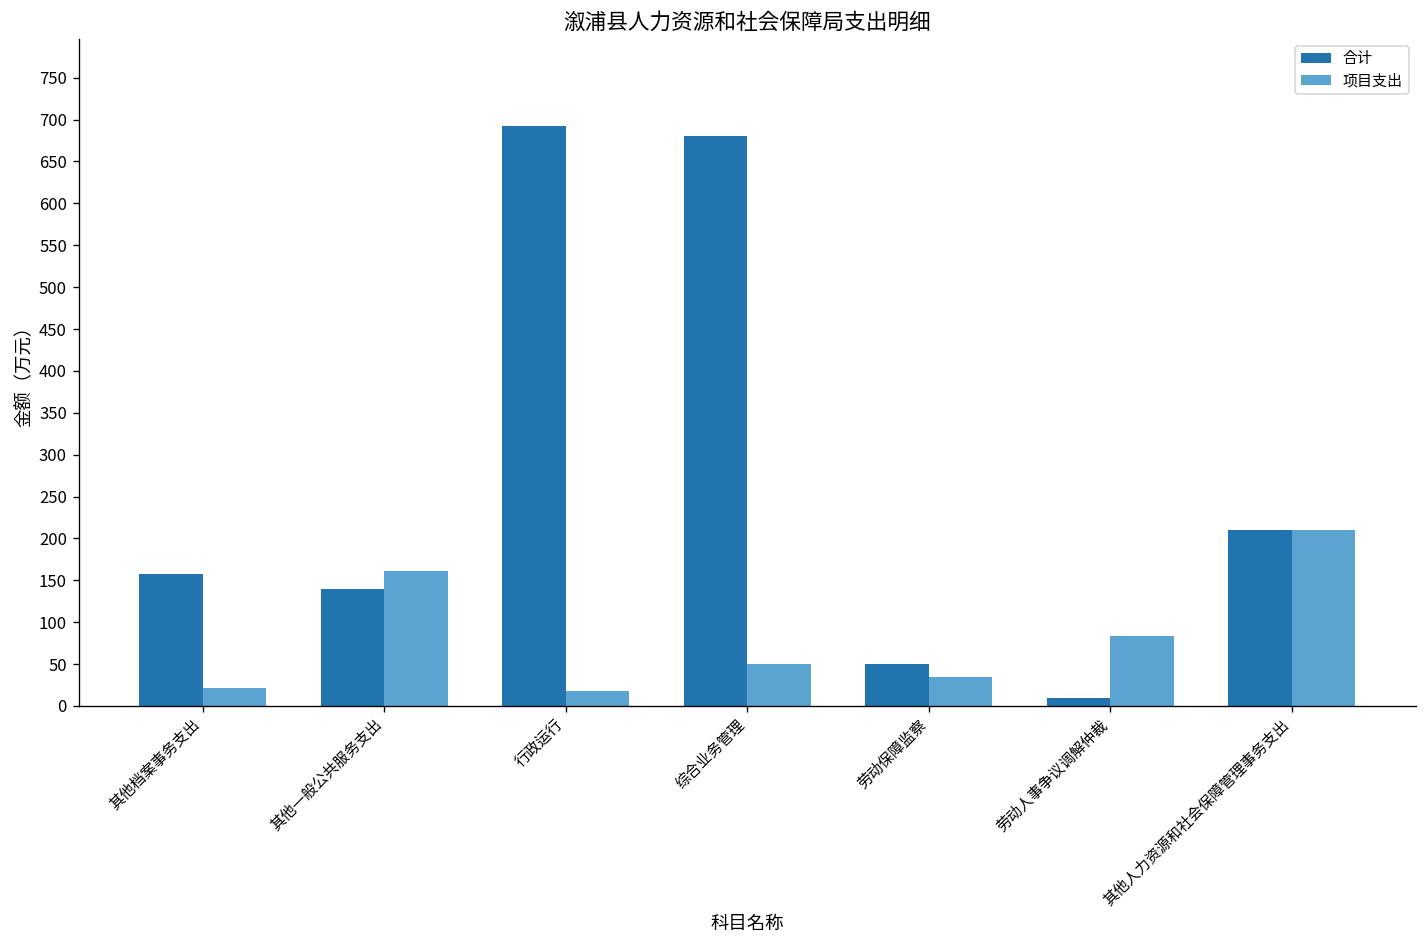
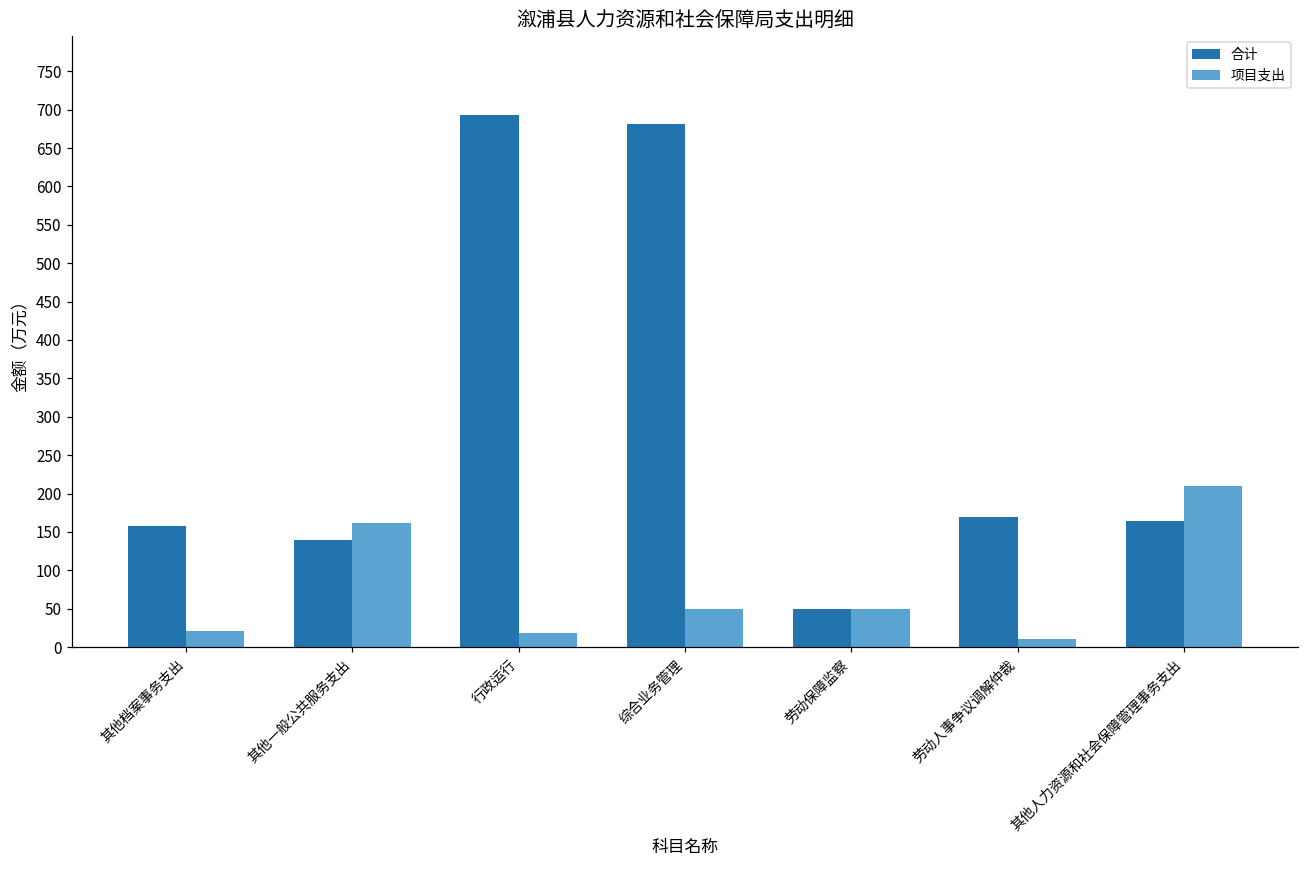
  {
    "合计": {
      "其他档案事务支出": 160,
      "其他一般公共服务支出": 140,
      "行政运行": 690,
      "综合业务管理": 680,
      "劳动保障监察": 50,
-     "劳动人事争议调解仲裁": 10,
-     "其他人力资源和社会保障管理事务支出": 210
+     "劳动人事争议调解仲裁": 170,
+     "其他人力资源和社会保障管理事务支出": 160
    },
    "项目支出": {
      "其他档案事务支出": 20,
      "其他一般公共服务支出": 160,
      "行政运行": 20,
      "综合业务管理": 50,
-     "劳动保障监察": 30,
-     "劳动人事争议调解仲裁": 80,
+     "劳动保障监察": 50,
+     "劳动人事争议调解仲裁": 10,
      "其他人力资源和社会保障管理事务支出": 210
    }
  }
